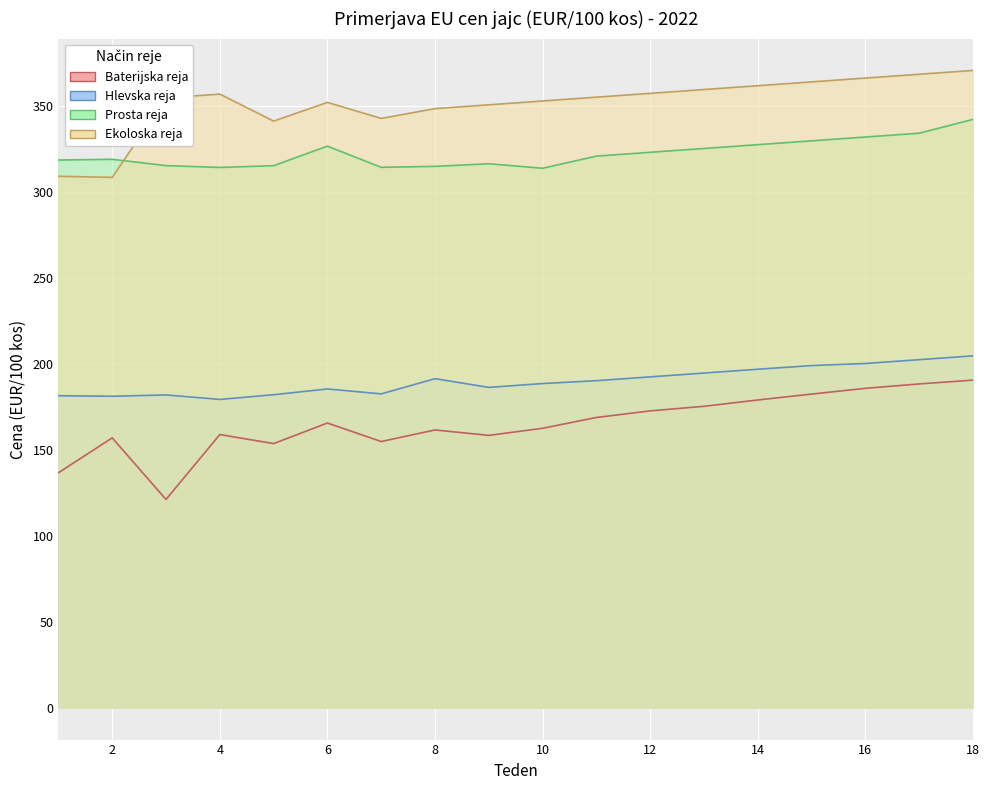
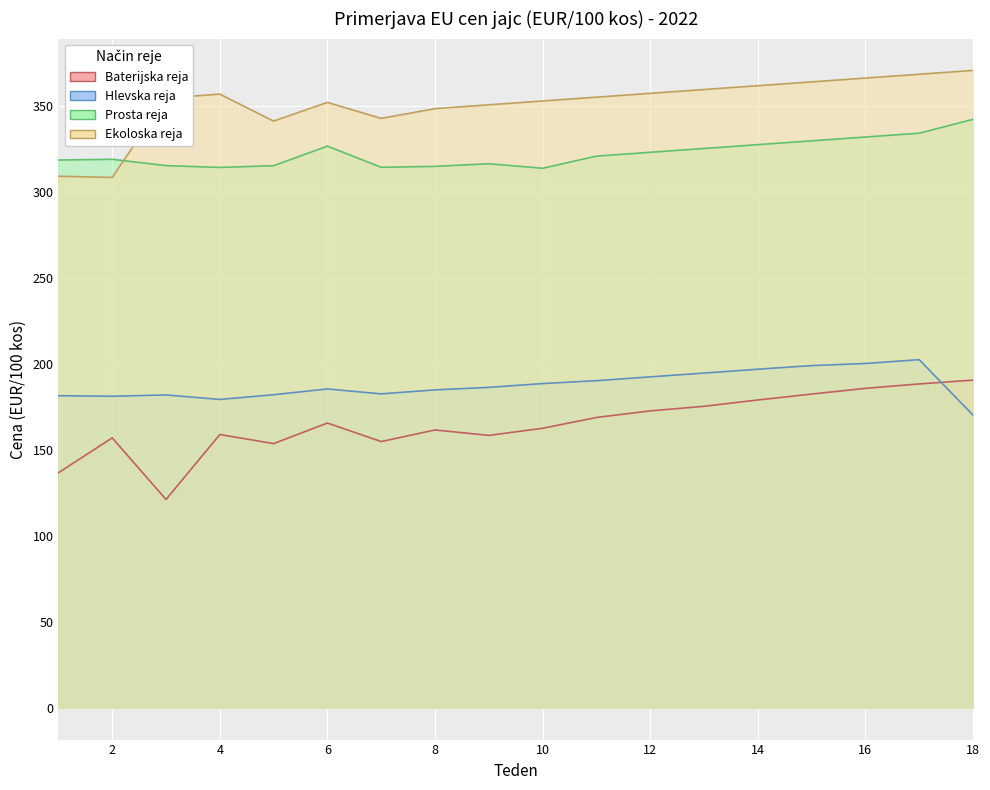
  {
    "Hlevska reja": {
      "2": 181,
      "4": 179,
      "6": 185,
-     "8": 191,
+     "8": 185,
      "10": 188,
      "12": 192,
      "14": 197,
      "16": 200,
-     "18": 205
+     "18": 170
    },
    "Prosta reja": {
      "2": 319,
      "4": 314,
      "6": 326,
      "8": 315,
      "10": 314,
      "12": 323,
      "14": 327,
      "16": 332,
      "18": 342
    }
  }
